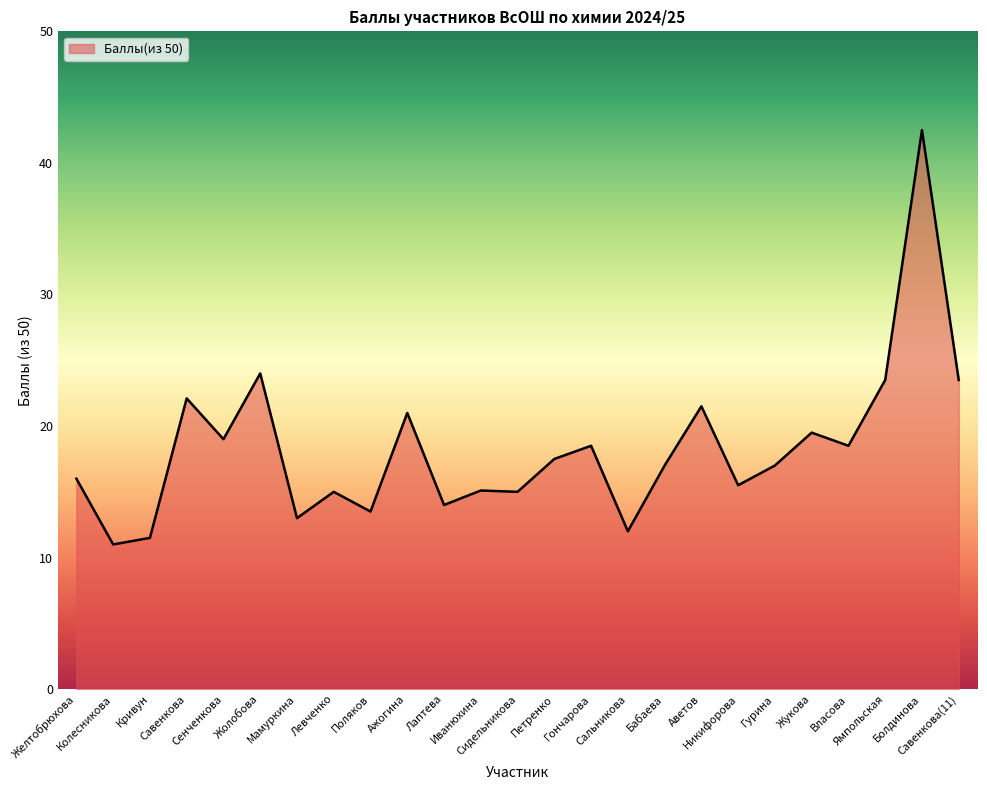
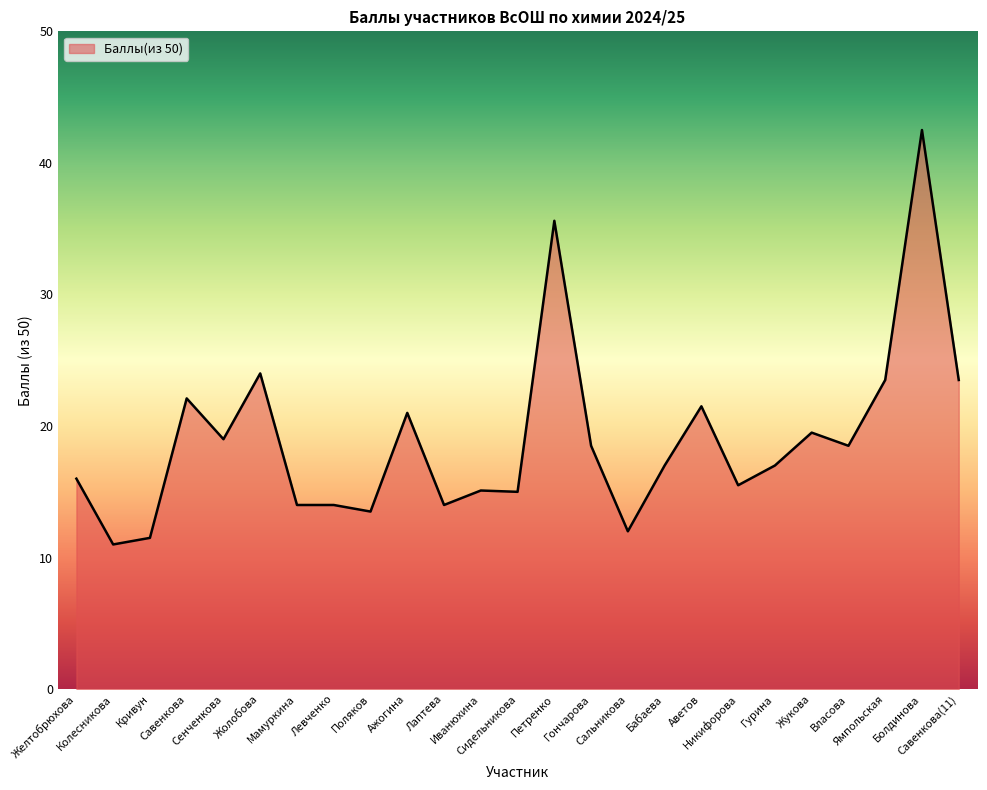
  {
    "Желтобрюхова": 16.0,
    "Колесникова": 11.0,
    "Кривун": 11.5,
    "Савенкова": 22.1,
    "Сенченкова": 19.0,
    "Жолобова": 24.0,
-   "Мамуркина": 13,
-   "Левченко": 15,
+   "Мамуркина": 14,
+   "Левченко": 14,
    "Поляков": 13.5,
    "Ажогина": 21.0,
    "Лаптева": 14.0,
    "Иванюхина": 15.1,
    "Сидельникова": 15.0,
-   "Петренко": 17.5,
+   "Петренко": 35.6,
    "Гончарова": 18.5,
    "Сальникова": 12.0,
    "Бабаева": 17.0,
    "Аветов": 21.5,
    "Никифорова": 15.5,
    "Гурина": 17.0,
    "Жукова": 19.5,
    "Власова": 18.5,
    "Ямпольская": 23.5,
    "Болдинова": 42.5,
    "Савенкова(11)": 23.5
  }
